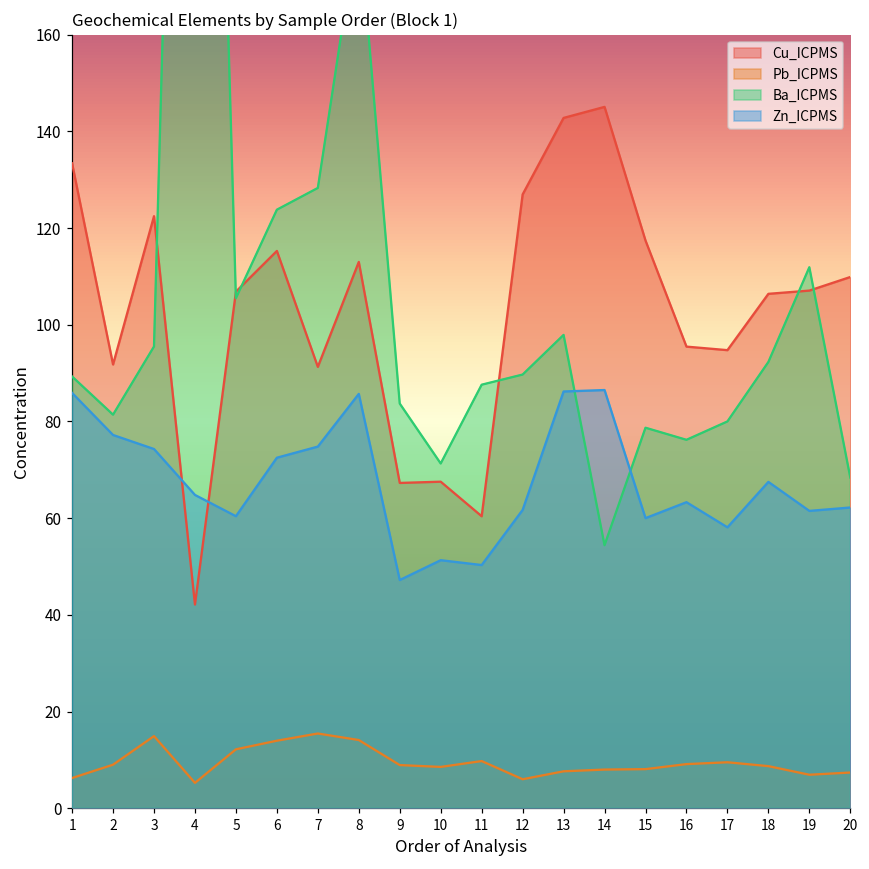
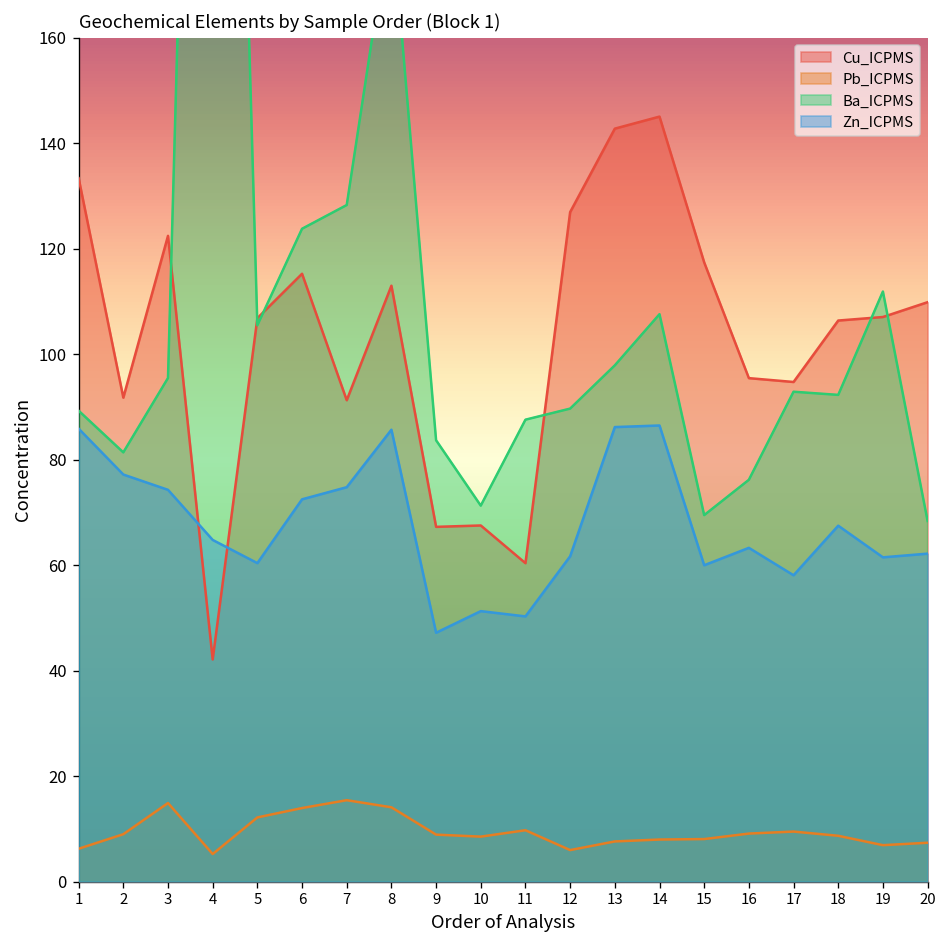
  {
    "Ba_ICPMS": {
      "1": 89,
      "2": 81,
      "3": 96,
      "5": 106,
      "6": 124,
      "7": 128,
      "9": 84,
      "10": 71,
      "11": 88,
      "12": 90,
      "13": 98,
-     "14": 54,
-     "15": 79,
+     "14": 108,
+     "15": 70,
      "16": 76,
-     "17": 80,
+     "17": 93,
      "18": 92,
      "19": 112,
      "20": 68
    },
    "Zn_ICPMS": {
      "1": 86,
      "2": 77,
      "3": 74,
      "4": 65,
      "5": 60,
      "6": 73,
      "7": 75,
      "8": 86,
      "9": 47,
      "10": 51,
      "11": 50,
      "12": 62,
      "13": 86,
      "14": 87,
      "15": 60,
      "16": 63,
      "17": 58,
      "18": 68,
      "19": 62,
      "20": 62
    }
  }
